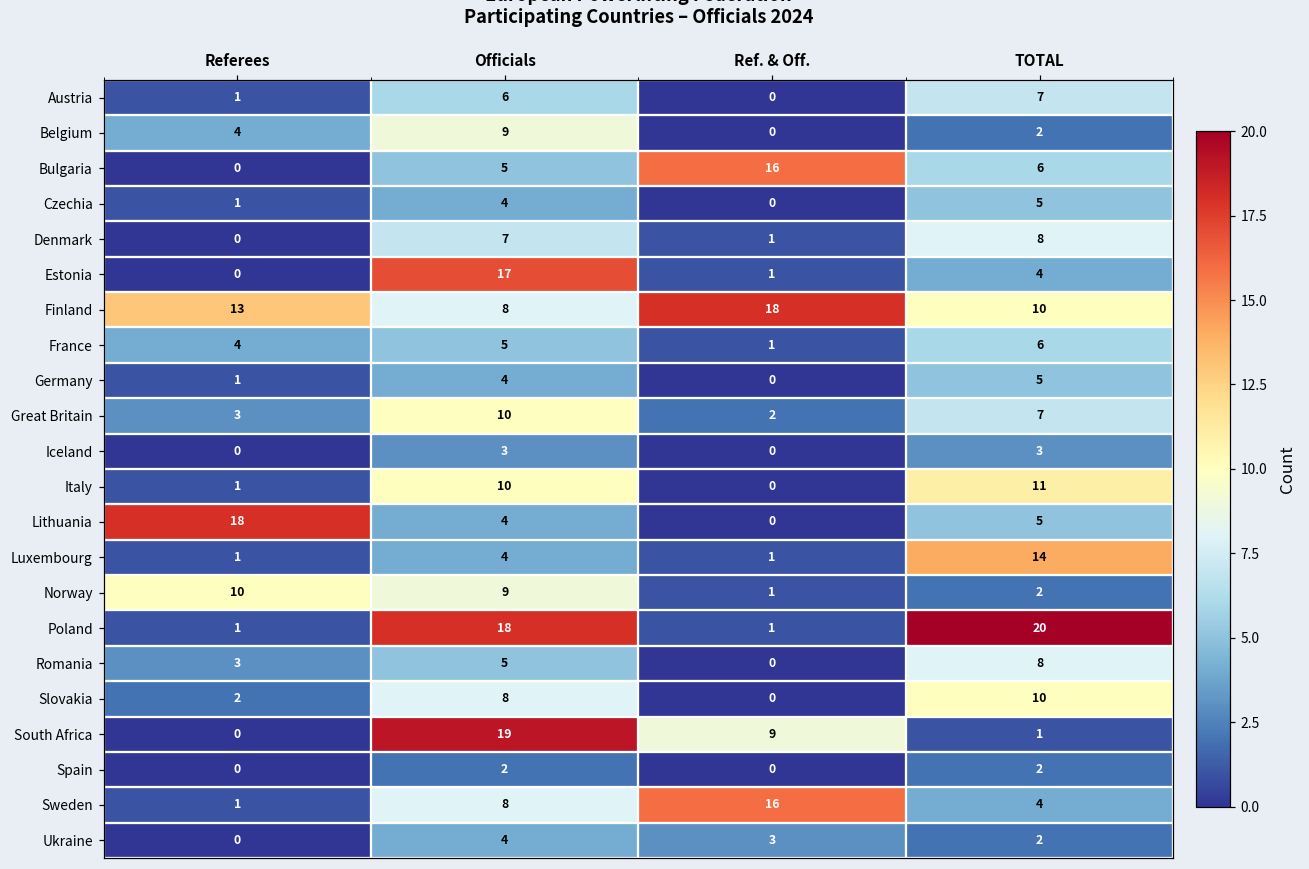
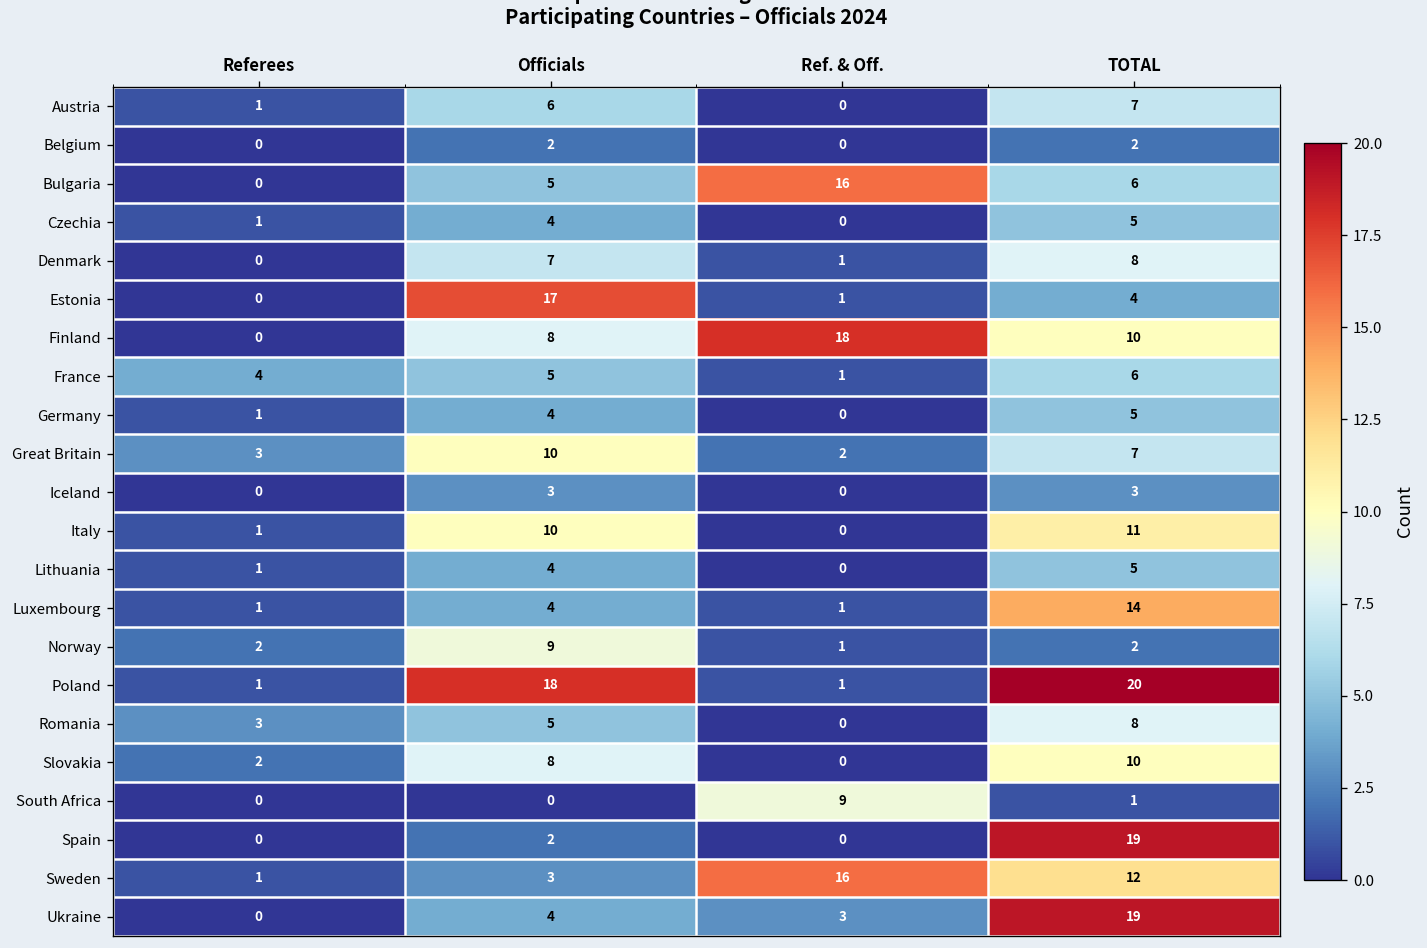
  {
    "Austria": {
      "Referees": 1,
      "Officials": 6,
      "Ref. & Off.": 0,
      "TOTAL": 7
    },
    "Belgium": {
-     "Referees": 4,
-     "Officials": 9,
+     "Referees": 0,
+     "Officials": 2,
      "Ref. & Off.": 0,
      "TOTAL": 2
    },
    "Bulgaria": {
      "Referees": 0,
      "Officials": 5,
      "Ref. & Off.": 16,
      "TOTAL": 6
    },
    "Czechia": {
      "Referees": 1,
      "Officials": 4,
      "Ref. & Off.": 0,
      "TOTAL": 5
    },
    "Denmark": {
      "Referees": 0,
      "Officials": 7,
      "Ref. & Off.": 1,
      "TOTAL": 8
    },
    "Estonia": {
      "Referees": 0,
      "Officials": 17,
      "Ref. & Off.": 1,
      "TOTAL": 4
    },
    "Finland": {
-     "Referees": 13,
+     "Referees": 0,
      "Officials": 8,
      "Ref. & Off.": 18,
      "TOTAL": 10
    },
    "France": {
      "Referees": 4,
      "Officials": 5,
      "Ref. & Off.": 1,
      "TOTAL": 6
    },
    "Germany": {
      "Referees": 1,
      "Officials": 4,
      "Ref. & Off.": 0,
      "TOTAL": 5
    },
    "Great Britain": {
      "Referees": 3,
      "Officials": 10,
      "Ref. & Off.": 2,
      "TOTAL": 7
    },
    "Iceland": {
      "Referees": 0,
      "Officials": 3,
      "Ref. & Off.": 0,
      "TOTAL": 3
    },
    "Italy": {
      "Referees": 1,
      "Officials": 10,
      "Ref. & Off.": 0,
      "TOTAL": 11
    },
    "Lithuania": {
-     "Referees": 18,
+     "Referees": 1,
      "Officials": 4,
      "Ref. & Off.": 0,
      "TOTAL": 5
    },
    "Luxembourg": {
      "Referees": 1,
      "Officials": 4,
      "Ref. & Off.": 1,
      "TOTAL": 14
    },
    "Norway": {
-     "Referees": 10,
+     "Referees": 2,
      "Officials": 9,
      "Ref. & Off.": 1,
      "TOTAL": 2
    },
    "Poland": {
      "Referees": 1,
      "Officials": 18,
      "Ref. & Off.": 1,
      "TOTAL": 20
    },
    "Romania": {
      "Referees": 3,
      "Officials": 5,
      "Ref. & Off.": 0,
      "TOTAL": 8
    },
    "Slovakia": {
      "Referees": 2,
      "Officials": 8,
      "Ref. & Off.": 0,
      "TOTAL": 10
    },
    "South Africa": {
      "Referees": 0,
-     "Officials": 19,
+     "Officials": 0,
      "Ref. & Off.": 9,
      "TOTAL": 1
    },
    "Spain": {
      "Referees": 0,
      "Officials": 2,
      "Ref. & Off.": 0,
-     "TOTAL": 2
+     "TOTAL": 19
    },
    "Sweden": {
      "Referees": 1,
-     "Officials": 8,
+     "Officials": 3,
      "Ref. & Off.": 16,
-     "TOTAL": 4
+     "TOTAL": 12
    },
    "Ukraine": {
      "Referees": 0,
      "Officials": 4,
      "Ref. & Off.": 3,
-     "TOTAL": 2
+     "TOTAL": 19
    }
  }
